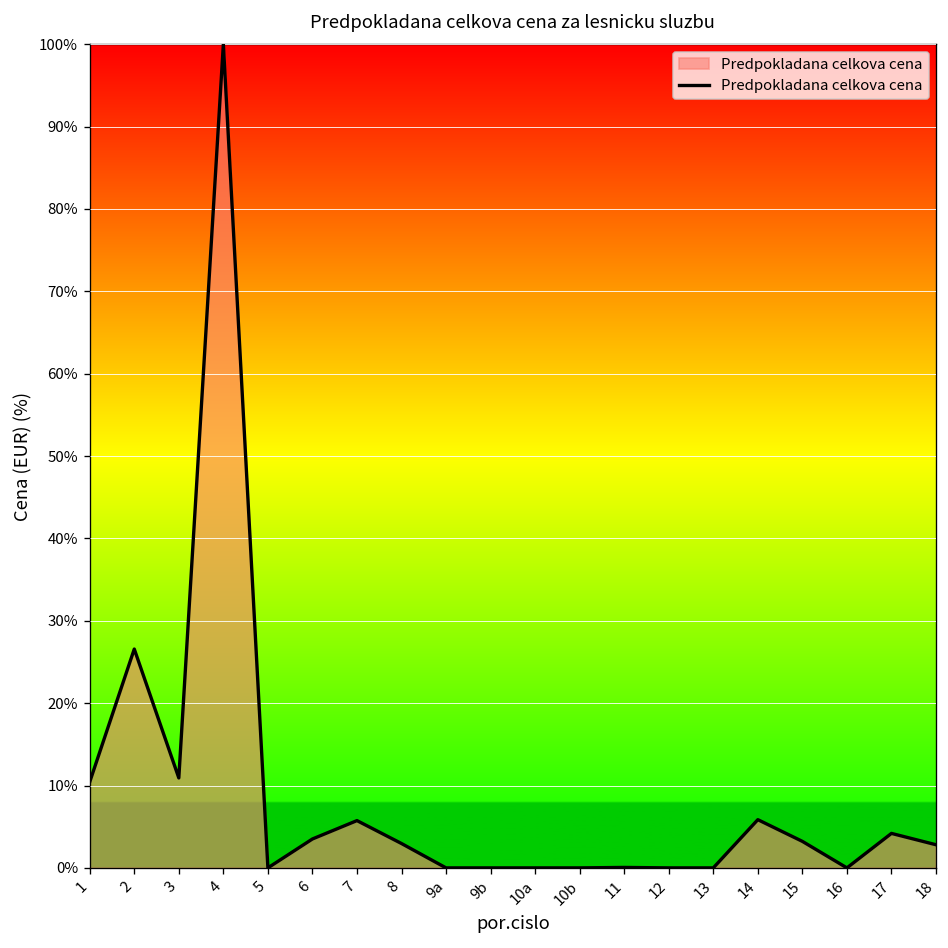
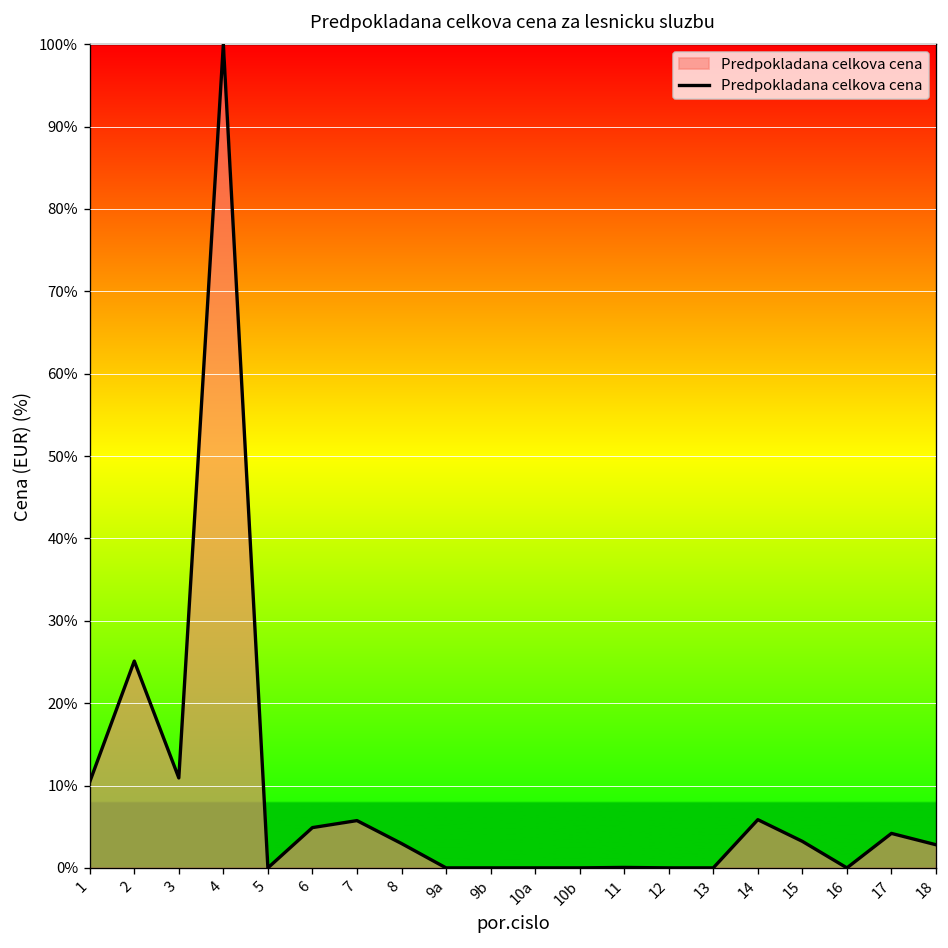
  {
    "1": "10%",
-   "2": "27%",
+   "2": "25%",
    "3": "11%",
    "4": "100%",
    "5": "0%",
-   "6": "4%",
+   "6": "5%",
    "7": "6%",
    "8": "3%",
    "9a": "0%",
    "9b": "0%",
    "10a": "0%",
    "10b": "0%",
    "11": "0%",
    "12": "0%",
    "13": "0%",
    "14": "6%",
    "15": "3%",
    "16": "0%",
    "17": "4%",
    "18": "3%"
  }
